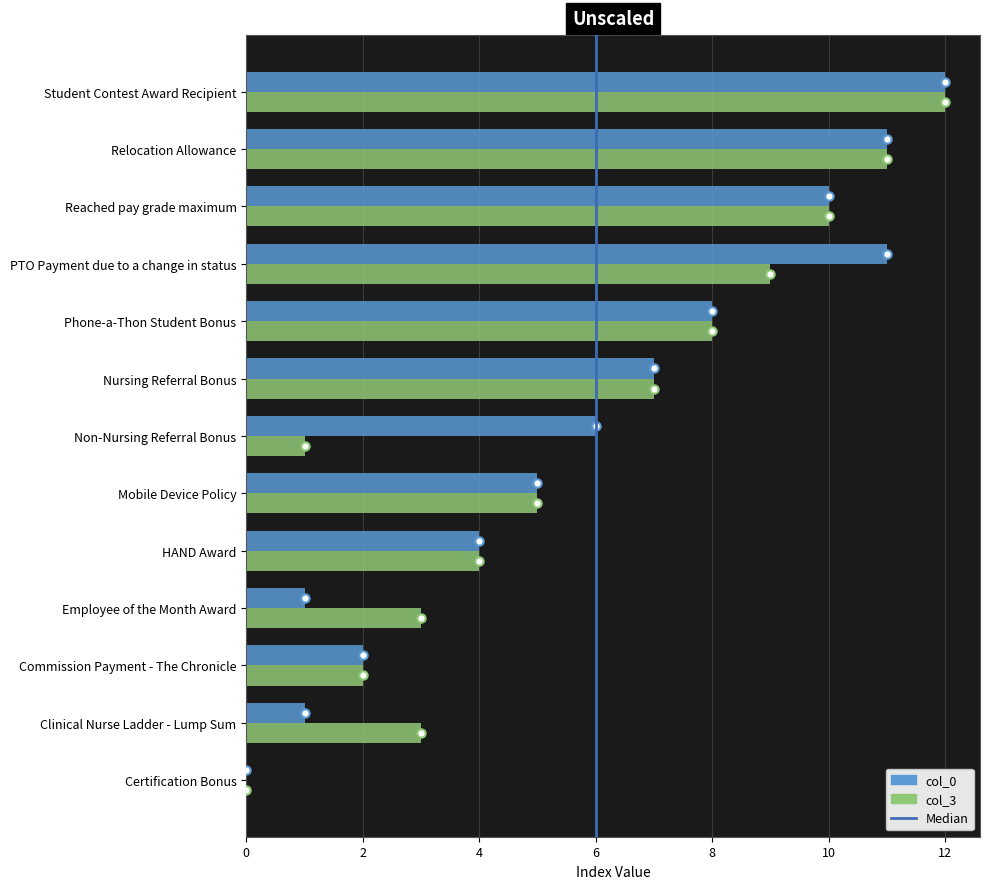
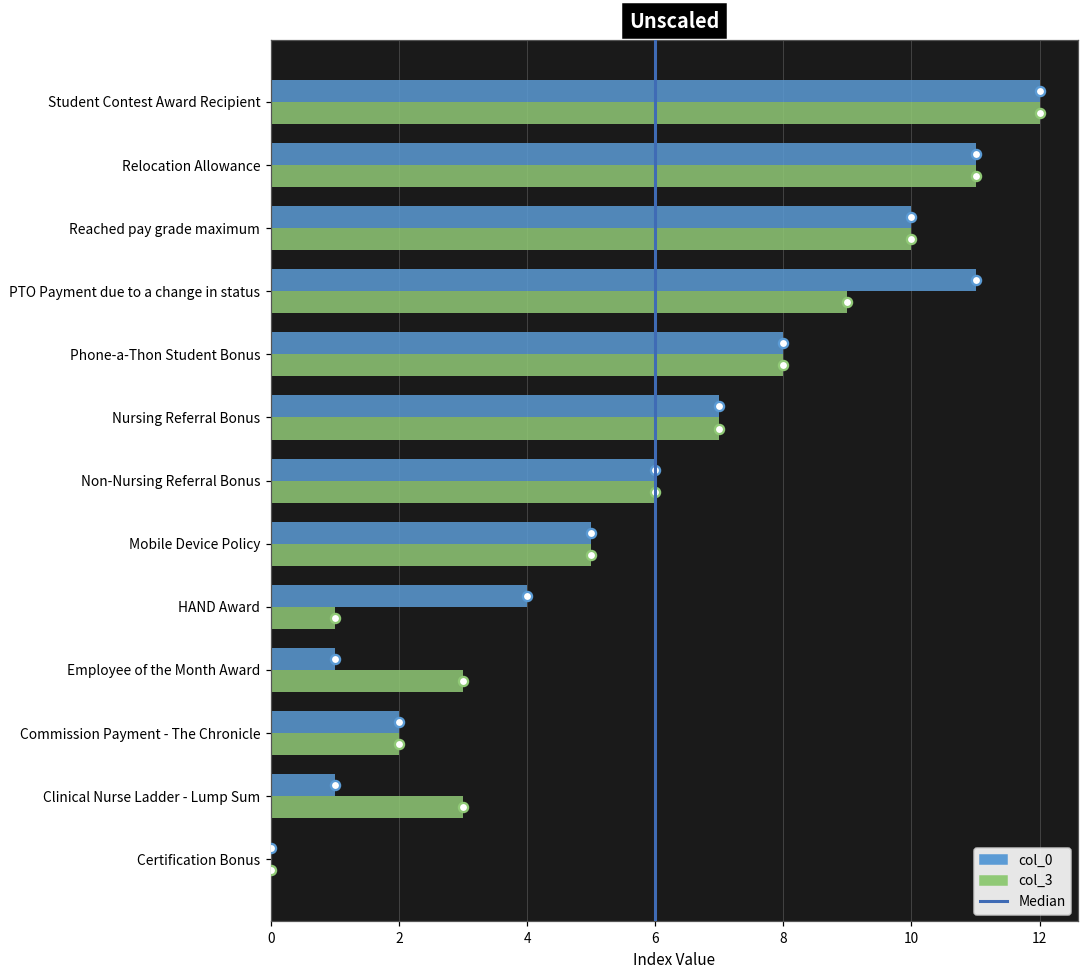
  {
    "col_0": {
      "Student Contest Award Recipient": 12,
      "Relocation Allowance": 11,
      "Reached pay grade maximum": 10,
      "PTO Payment due to a change in status": 11,
      "Phone-a-Thon Student Bonus": 8,
      "Nursing Referral Bonus": 7,
      "Non-Nursing Referral Bonus": 6,
      "Mobile Device Policy": 5,
      "HAND Award": 4,
      "Employee of the Month Award": 1,
      "Commission Payment - The Chronicle": 2,
      "Clinical Nurse Ladder - Lump Sum": 1,
      "Certification Bonus": 0
    },
    "col_3": {
      "Student Contest Award Recipient": 12,
      "Relocation Allowance": 11,
      "Reached pay grade maximum": 10,
      "PTO Payment due to a change in status": 9,
      "Phone-a-Thon Student Bonus": 8,
      "Nursing Referral Bonus": 7,
-     "Non-Nursing Referral Bonus": 1,
+     "Non-Nursing Referral Bonus": 6,
      "Mobile Device Policy": 5,
-     "HAND Award": 4,
+     "HAND Award": 1,
      "Employee of the Month Award": 3,
      "Commission Payment - The Chronicle": 2,
      "Clinical Nurse Ladder - Lump Sum": 3,
      "Certification Bonus": 0
    }
  }
